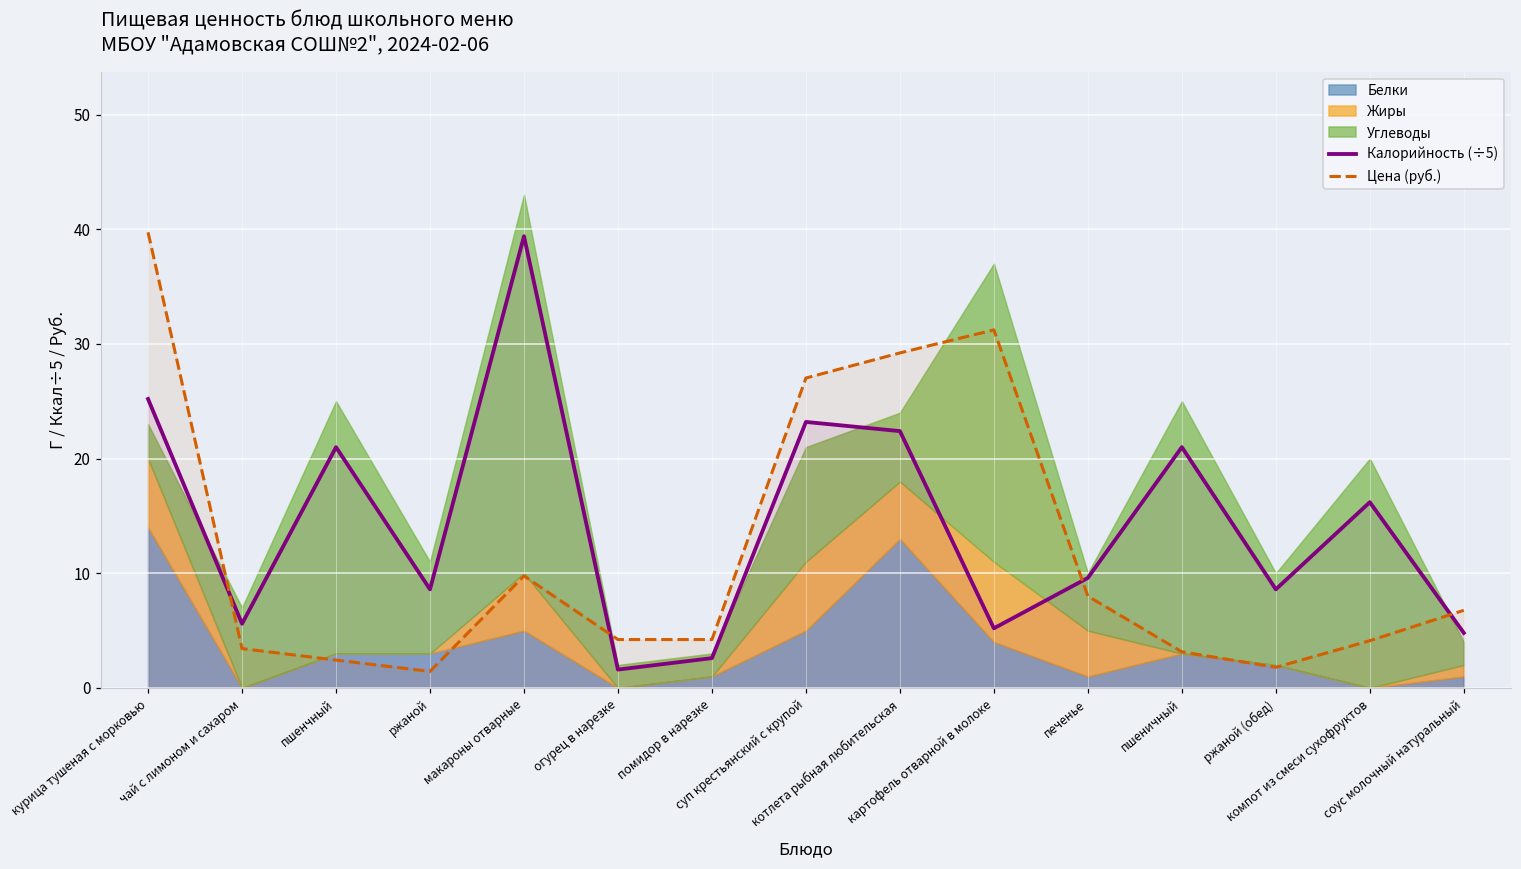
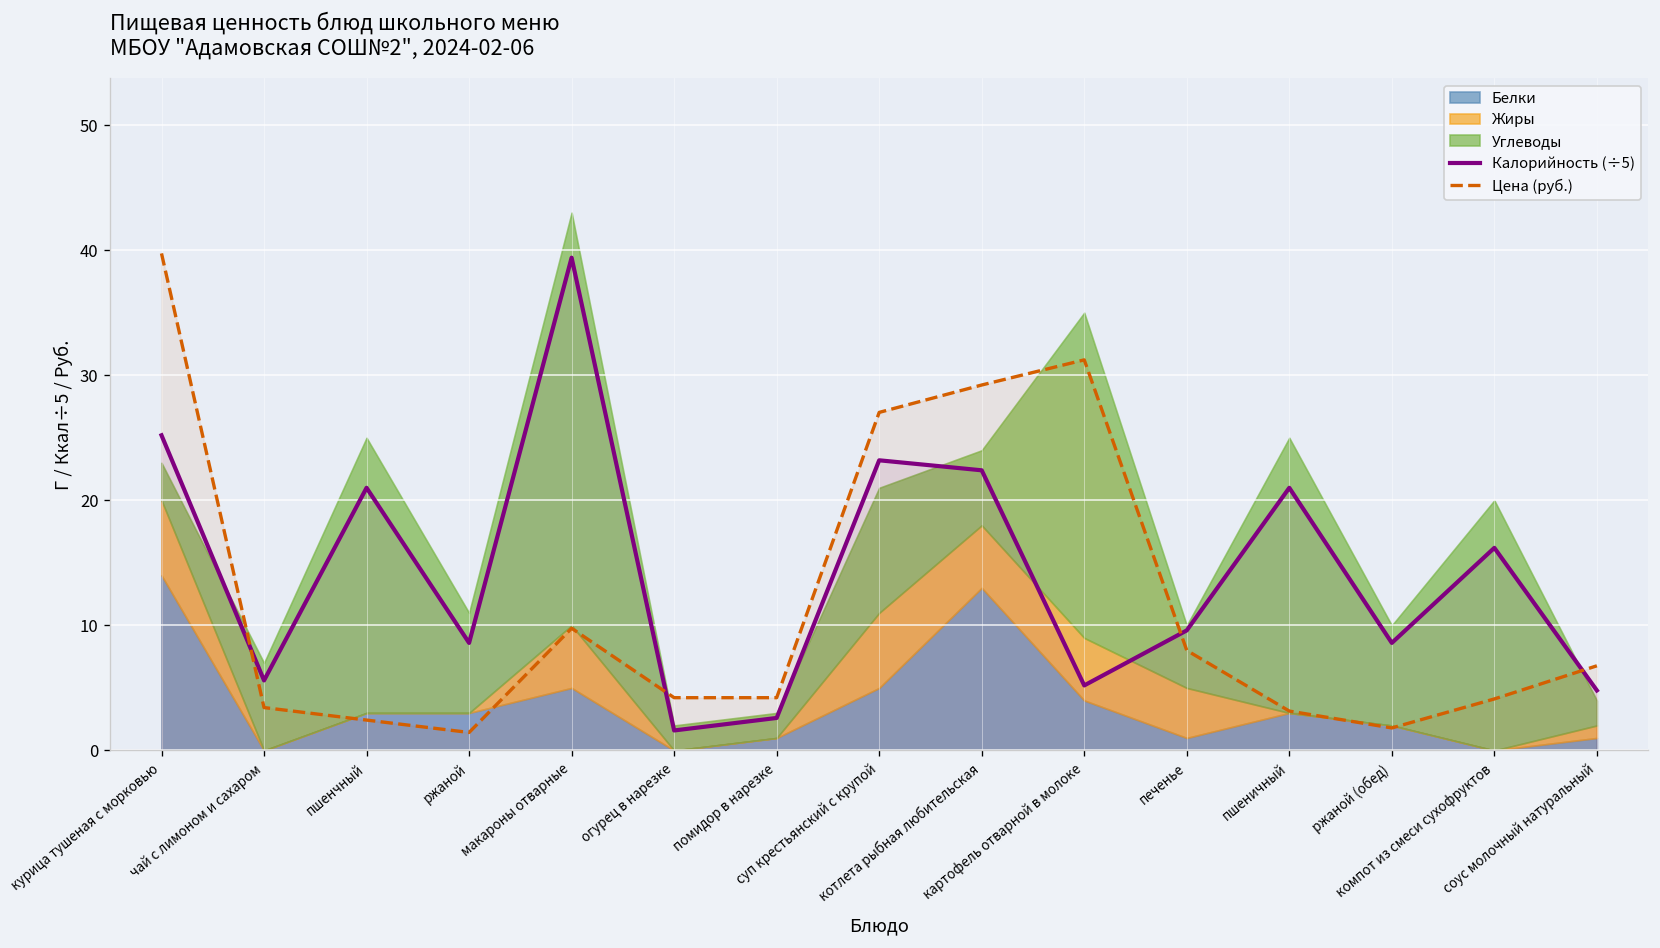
  {
    "Белки": {
      "курица тушеная с морковью": 14,
      "макароны отварные": 5,
      "суп крестьянский с крупой": 5,
      "котлета рыбная любительская": 13,
      "картофель отварной в молоке": 4,
      "печенье": 1,
      "соус молочный натуральный": 1
    },
    "Жиры": {
      "курица тушеная с морковью": 6,
      "суп крестьянский с крупой": 6,
      "котлета рыбная любительская": 5,
-     "картофель отварной в молоке": 7,
+     "картофель отварной в молоке": 5,
      "печенье": 4,
      "соус молочный натуральный": 1
    },
    "Углеводы": {
      "курица тушеная с морковью": 3,
      "чай с лимоном и сахаром": 7,
      "пшенчный": 22,
      "ржаной": 8,
      "макароны отварные": 33,
      "огурец в нарезке": 2,
      "помидор в нарезке": 2,
      "суп крестьянский с крупой": 10,
      "котлета рыбная любительская": 6,
      "картофель отварной в молоке": 26,
      "печенье": 5,
      "пшеничный": 22,
      "ржаной (обед)": 8,
      "компот из смеси сухофруктов": 20,
      "соус молочный натуральный": 2
    },
    "Калорийность (÷5)": {
      "курица тушеная с морковью": 25,
      "чай с лимоном и сахаром": 5.6,
      "пшенчный": 21,
      "ржаной": 8.6,
      "макароны отварные": 39.4,
      "огурец в нарезке": 1.6,
      "помидор в нарезке": 2.6,
      "суп крестьянский с крупой": 23,
      "котлета рыбная любительская": 22.4,
      "картофель отварной в молоке": 5,
      "печенье": 9.6,
      "пшеничный": 21,
      "ржаной (обед)": 8.6,
      "компот из смеси сухофруктов": 16,
      "соус молочный натуральный": 5
    },
    "Цена (руб.)": {
      "курица тушеная с морковью": 39.7,
      "чай с лимоном и сахаром": 3.4,
      "пшенчный": 2.4,
      "ржаной": 1.4,
      "огурец в нарезке": 4,
      "помидор в нарезке": 4,
      "суп крестьянский с крупой": 27,
      "котлета рыбная любительская": 29,
      "картофель отварной в молоке": 31,
      "печенье": 8,
      "компот из смеси сухофруктов": 4,
      "соус молочный натуральный": 7
    }
  }
